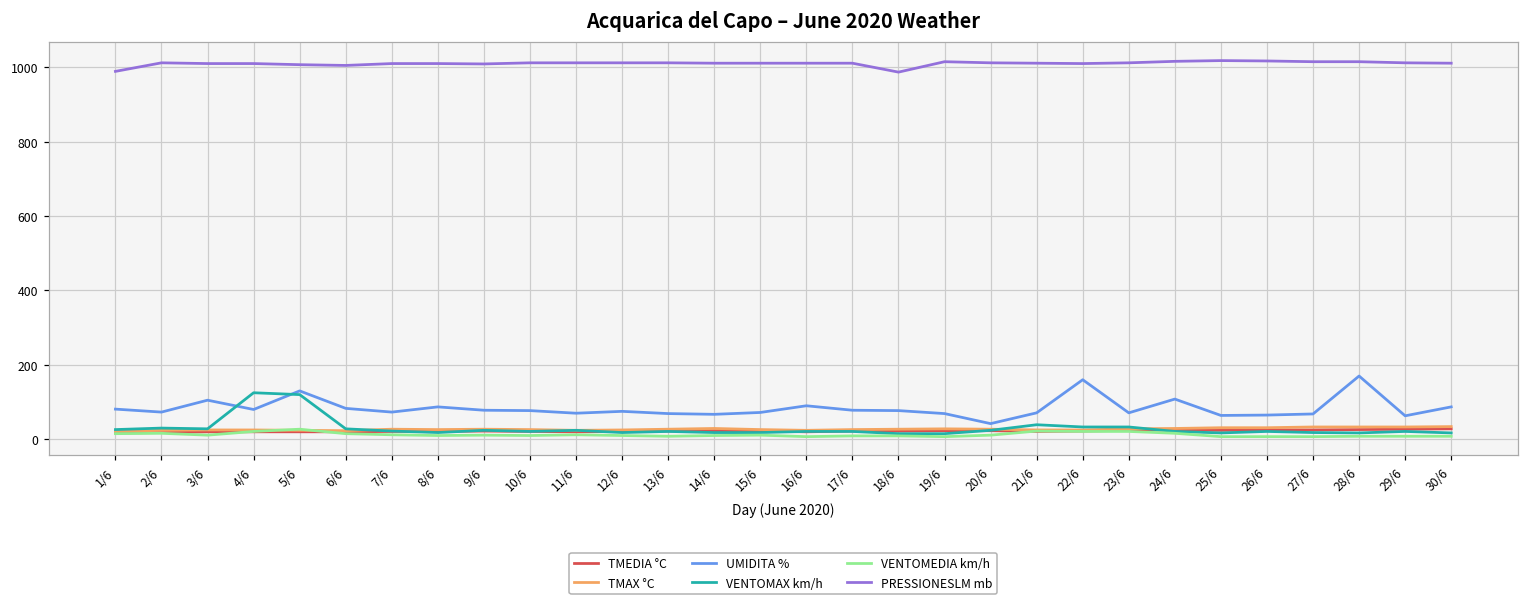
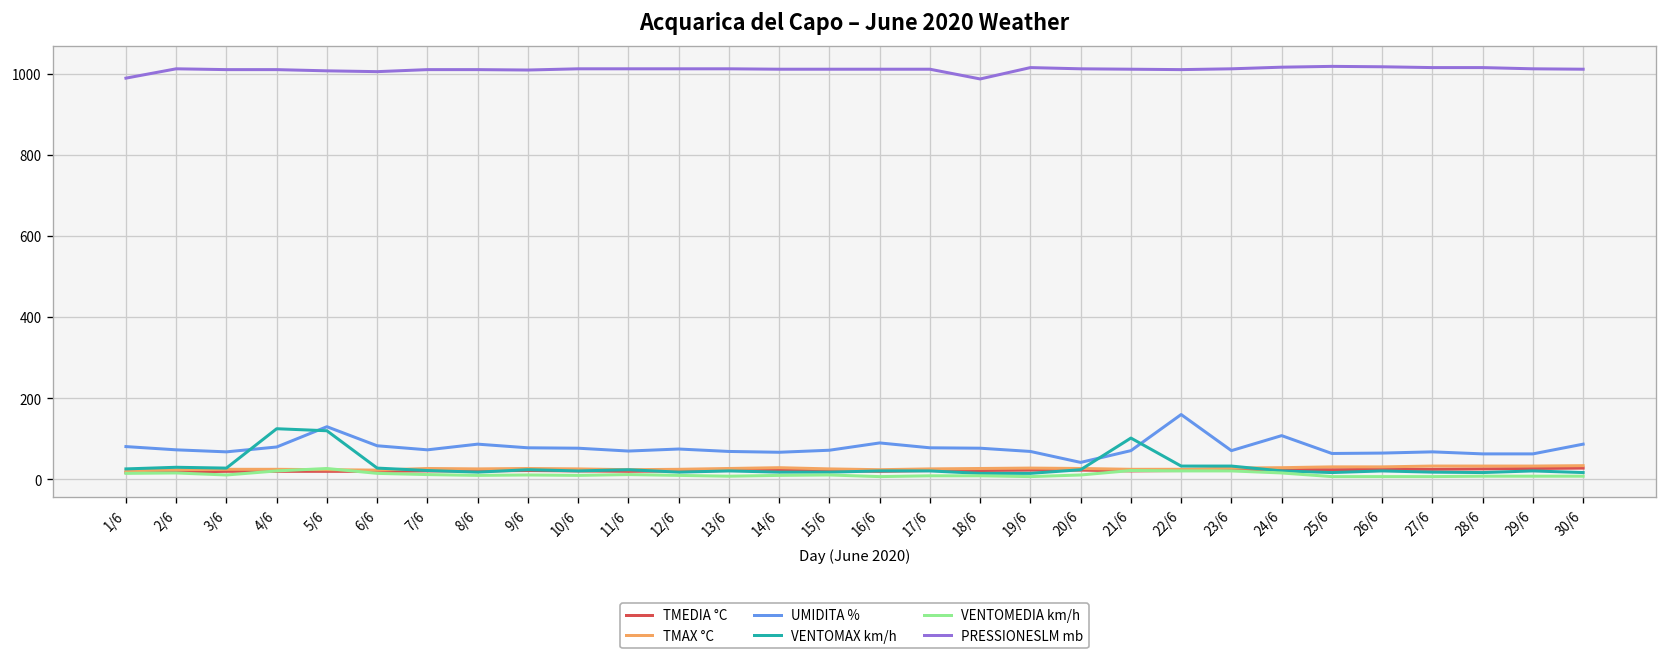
  {
    "TMAX °C": {
      "27/6": 30
    },
    "UMIDITA %": {
      "1/6": 80,
      "2/6": 70,
-     "3/6": 110,
+     "3/6": 70,
      "4/6": 80,
      "5/6": 130,
      "6/6": 80,
      "7/6": 70,
      "8/6": 90,
      "9/6": 80,
      "10/6": 80,
      "11/6": 70,
      "12/6": 80,
      "13/6": 70,
      "14/6": 70,
      "15/6": 70,
      "16/6": 90,
      "17/6": 80,
      "18/6": 80,
      "19/6": 70,
      "20/6": 40,
      "21/6": 70,
      "22/6": 160,
      "23/6": 70,
      "24/6": 110,
      "25/6": 60,
      "26/6": 70,
      "27/6": 70,
-     "28/6": 170,
+     "28/6": 60,
      "29/6": 60,
      "30/6": 90
    },
    "VENTOMAX km/h": {
      "4/6": 130,
      "5/6": 120,
      "19/6": 20,
-     "21/6": 40,
+     "21/6": 100,
      "22/6": 30,
      "28/6": 20,
      "30/6": 20
    },
    "VENTOMEDIA km/h": {
      "3/6": 10,
      "7/6": 10,
      "8/6": 10,
      "9/6": 10,
      "10/6": 10,
      "11/6": 10,
      "12/6": 10,
      "13/6": 10,
      "14/6": 10,
      "16/6": 10,
      "17/6": 10,
      "19/6": 10,
      "20/6": 10,
      "25/6": 10,
      "26/6": 10,
      "27/6": 10,
      "28/6": 10,
      "29/6": 10,
      "30/6": 10
    },
    "PRESSIONESLM mb": {
      "1/6": 990,
      "2/6": 1010,
      "3/6": 1010,
      "4/6": 1010,
      "5/6": 1010,
      "6/6": 1010,
      "7/6": 1010,
      "8/6": 1010,
      "9/6": 1010,
      "10/6": 1010,
      "11/6": 1010,
      "12/6": 1010,
      "13/6": 1010,
      "14/6": 1010,
      "15/6": 1010,
      "16/6": 1010,
      "17/6": 1010,
      "18/6": 990,
      "19/6": 1020,
      "20/6": 1010,
      "21/6": 1010,
      "22/6": 1010,
      "23/6": 1010,
      "24/6": 1020,
      "25/6": 1020,
      "26/6": 1020,
      "27/6": 1020,
      "28/6": 1020,
      "29/6": 1010,
      "30/6": 1010
    }
  }
